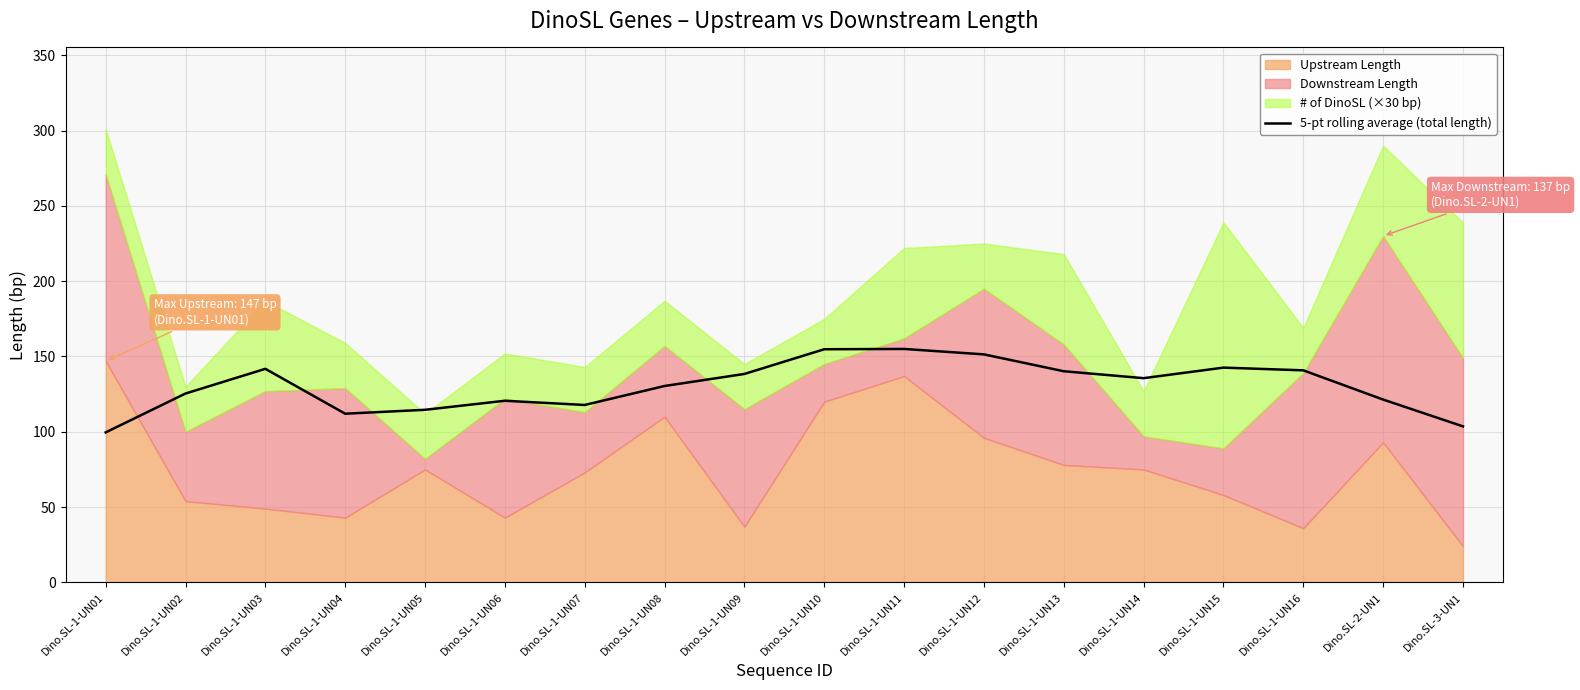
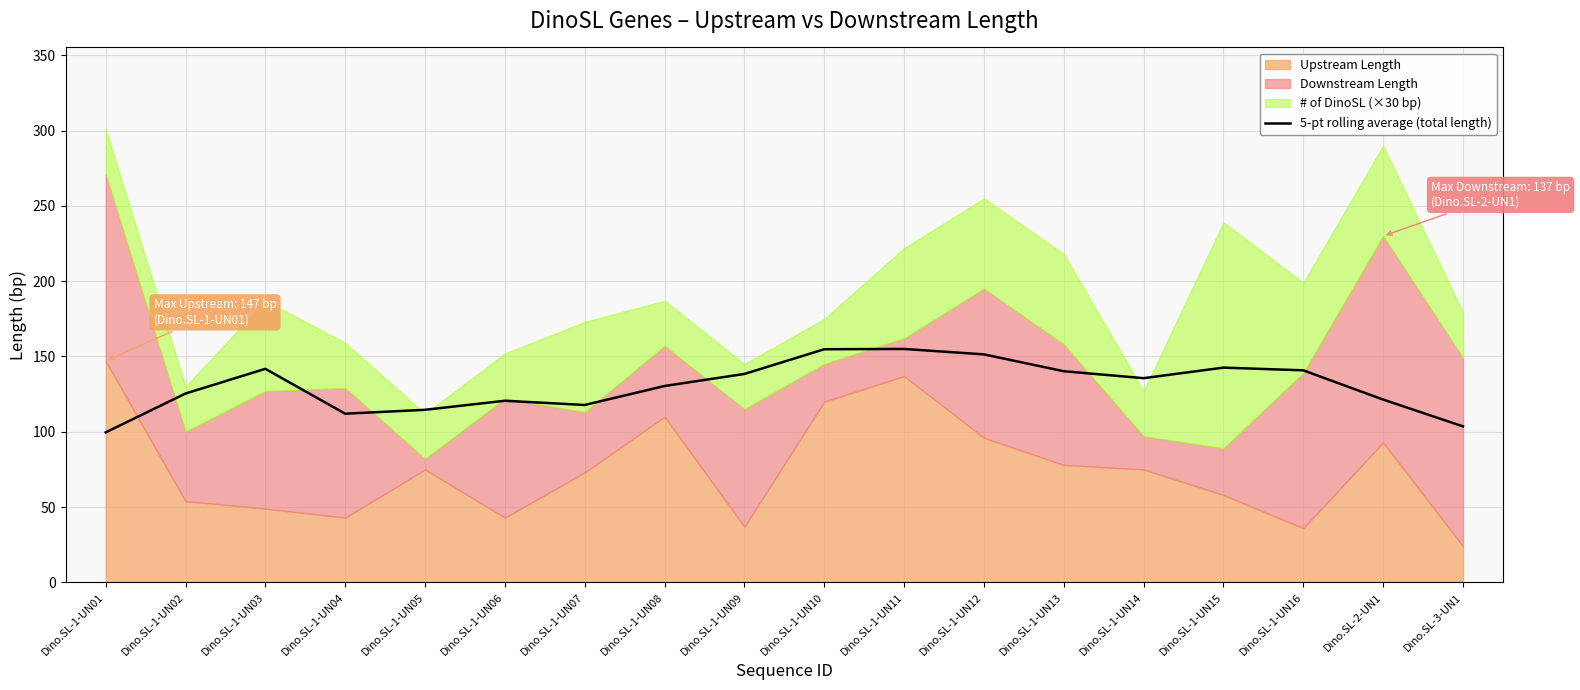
  {
    "5-pt rolling average (total length)": {
      "Dino.SL-1-UN01": 100,
      "Dino.SL-1-UN02": 125,
      "Dino.SL-1-UN03": 142,
      "Dino.SL-1-UN04": 112,
      "Dino.SL-1-UN05": 115,
      "Dino.SL-1-UN07": 118,
      "Dino.SL-1-UN08": 130,
      "Dino.SL-1-UN09": 138,
      "Dino.SL-1-UN10": 155,
      "Dino.SL-1-UN11": 155,
      "Dino.SL-1-UN12": 151,
      "Dino.SL-1-UN13": 140,
      "Dino.SL-1-UN14": 136,
      "Dino.SL-1-UN15": 143,
      "Dino.SL-1-UN16": 141,
      "Dino.SL-2-UN1": 121,
      "Dino.SL-3-UN1": 104
    },
    "# of DinoSL (×30 bp)": {
      "Dino.SL-1-UN01": 30,
      "Dino.SL-1-UN02": 30,
      "Dino.SL-1-UN04": 30,
      "Dino.SL-1-UN05": 30,
      "Dino.SL-1-UN06": 30,
-     "Dino.SL-1-UN07": 30,
+     "Dino.SL-1-UN07": 60,
      "Dino.SL-1-UN08": 30,
      "Dino.SL-1-UN09": 30,
      "Dino.SL-1-UN10": 30,
      "Dino.SL-1-UN11": 60,
-     "Dino.SL-1-UN12": 30,
+     "Dino.SL-1-UN12": 60,
      "Dino.SL-1-UN13": 60,
      "Dino.SL-1-UN14": 30,
      "Dino.SL-1-UN15": 150,
-     "Dino.SL-1-UN16": 30,
+     "Dino.SL-1-UN16": 60,
      "Dino.SL-2-UN1": 60,
-     "Dino.SL-3-UN1": 90
+     "Dino.SL-3-UN1": 30
    }
  }
